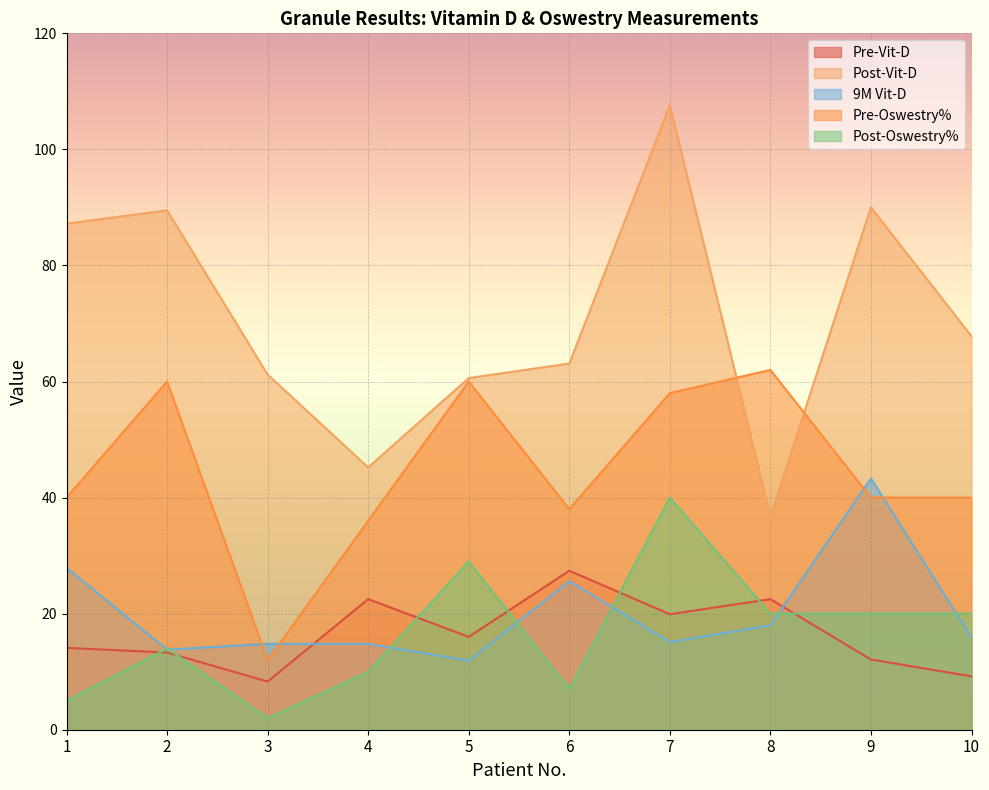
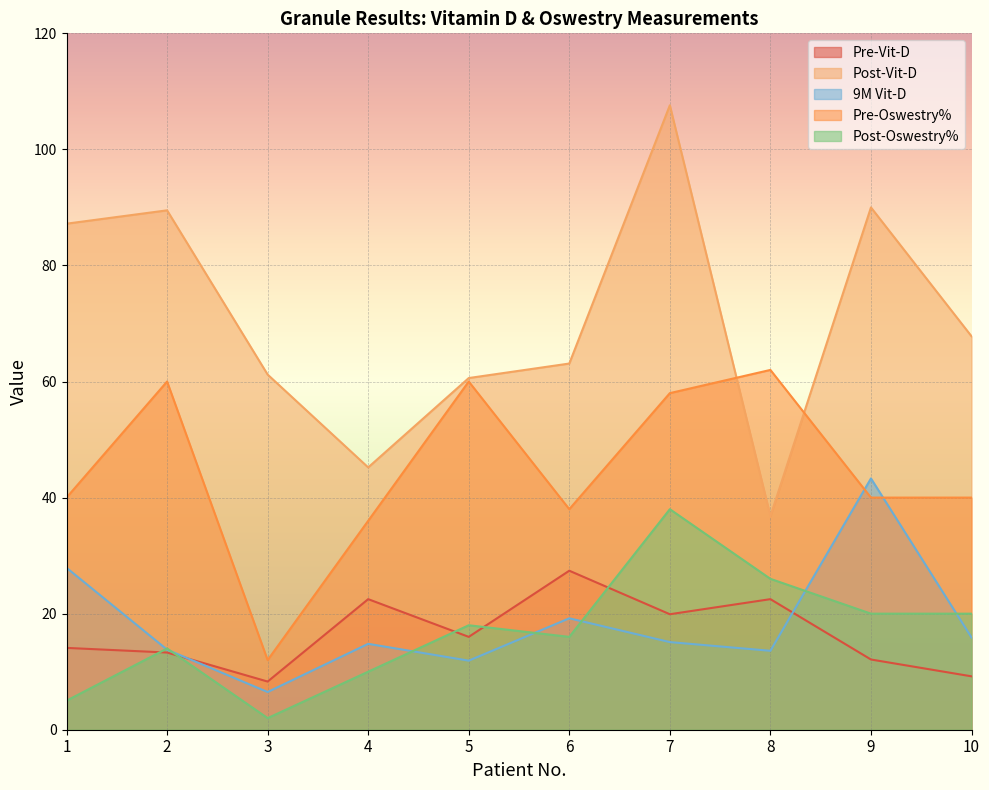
  {
    "9M Vit-D": {
      "1": 28,
-     "3": 15,
+     "3": 7,
      "4": 15,
      "5": 12,
-     "6": 26,
+     "6": 19,
      "7": 15,
-     "8": 18,
+     "8": 14,
      "9": 43,
      "10": 16
    },
    "Post-Oswestry%": {
      "1": 5,
      "3": 2,
      "4": 10,
-     "5": 29,
-     "6": 7,
-     "7": 40,
-     "8": 20,
+     "5": 18,
+     "6": 16,
+     "7": 38,
+     "8": 26,
      "9": 20,
      "10": 20
    }
  }
